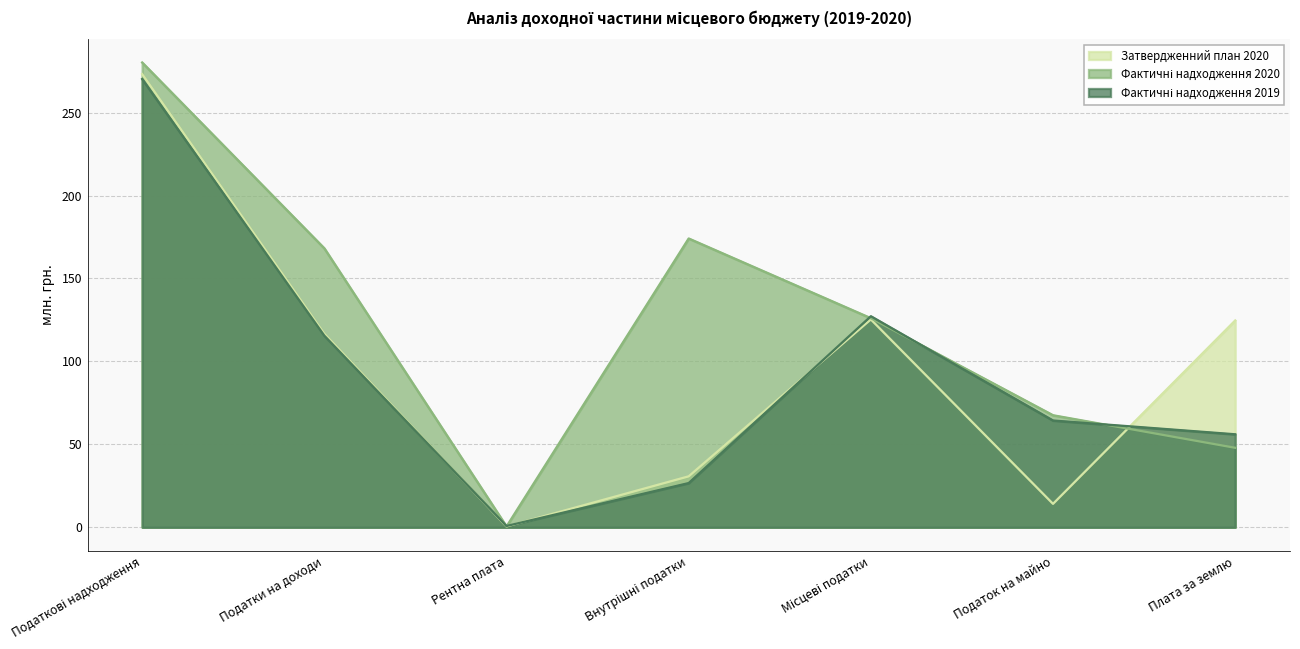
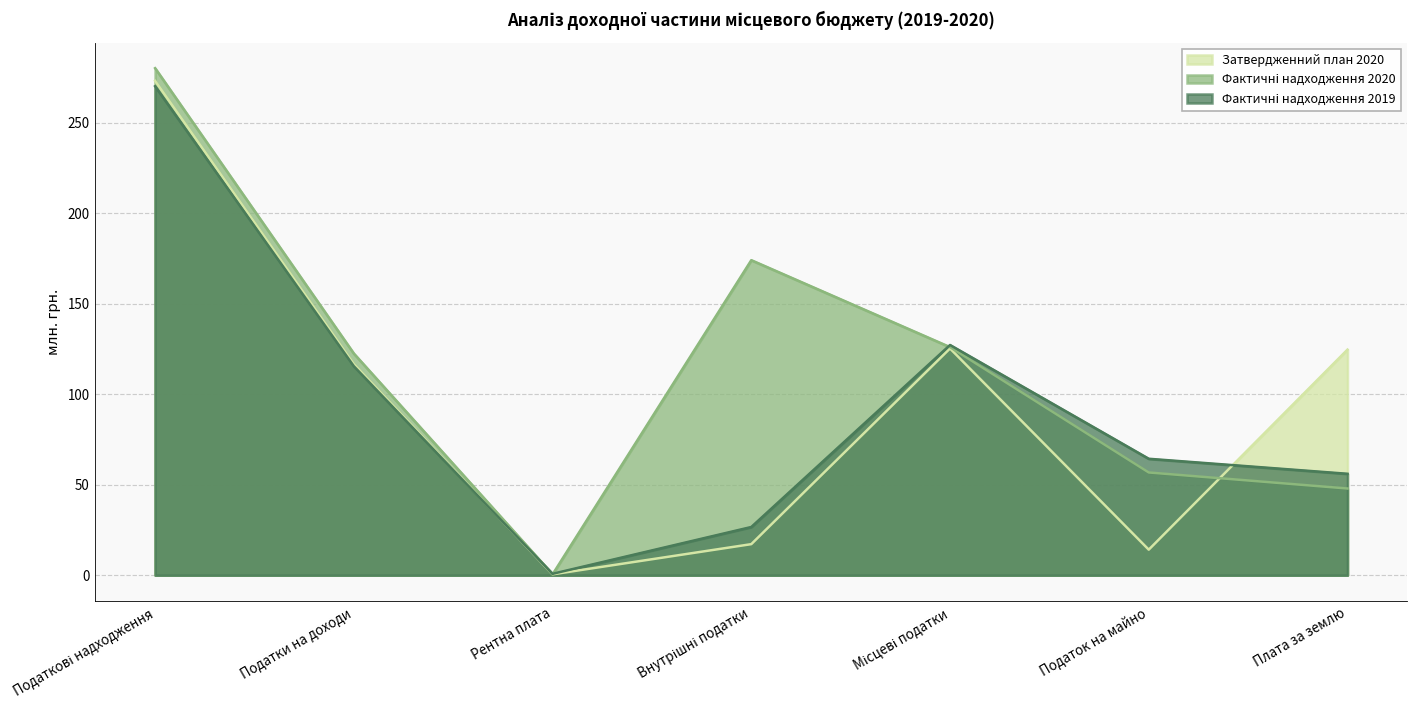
  {
    "Затвердженний план 2020": {
      "Податкові надходження": 273,
-     "Внутрішні податки": 31,
+     "Внутрішні податки": 17,
      "Податок на майно": 14,
      "Плата за землю": 125
    },
    "Фактичні надходження 2020": {
      "Податкові надходження": 280,
-     "Податки на доходи": 168,
+     "Податки на доходи": 123,
      "Внутрішні податки": 174,
-     "Податок на майно": 68,
+     "Податок на майно": 57,
      "Плата за землю": 48
    },
    "Фактичні надходження 2019": {
      "Податкові надходження": 270,
      "Внутрішні податки": 27,
      "Податок на майно": 64,
      "Плата за землю": 56
    }
  }
